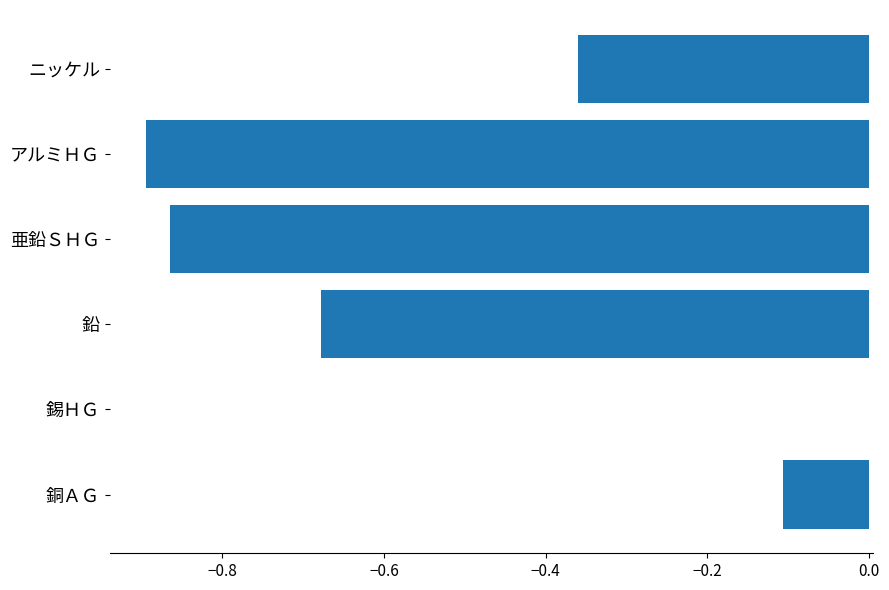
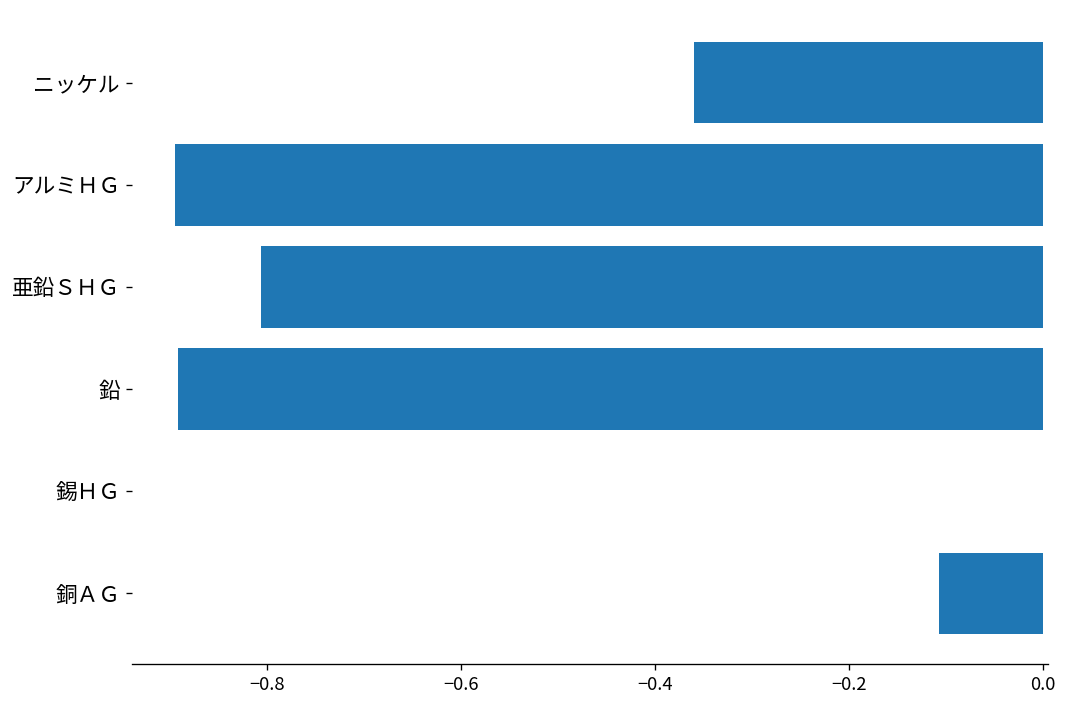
  {
    "ニッケル": -0.36,
    "アルミＨＧ": -0.89,
-   "亜鉛ＳＨＧ": -0.87,
-   "鉛": -0.68,
+   "亜鉛ＳＨＧ": -0.81,
+   "鉛": -0.89,
    "錫ＨＧ": 0.00,
    "銅ＡＧ": -0.11
  }
